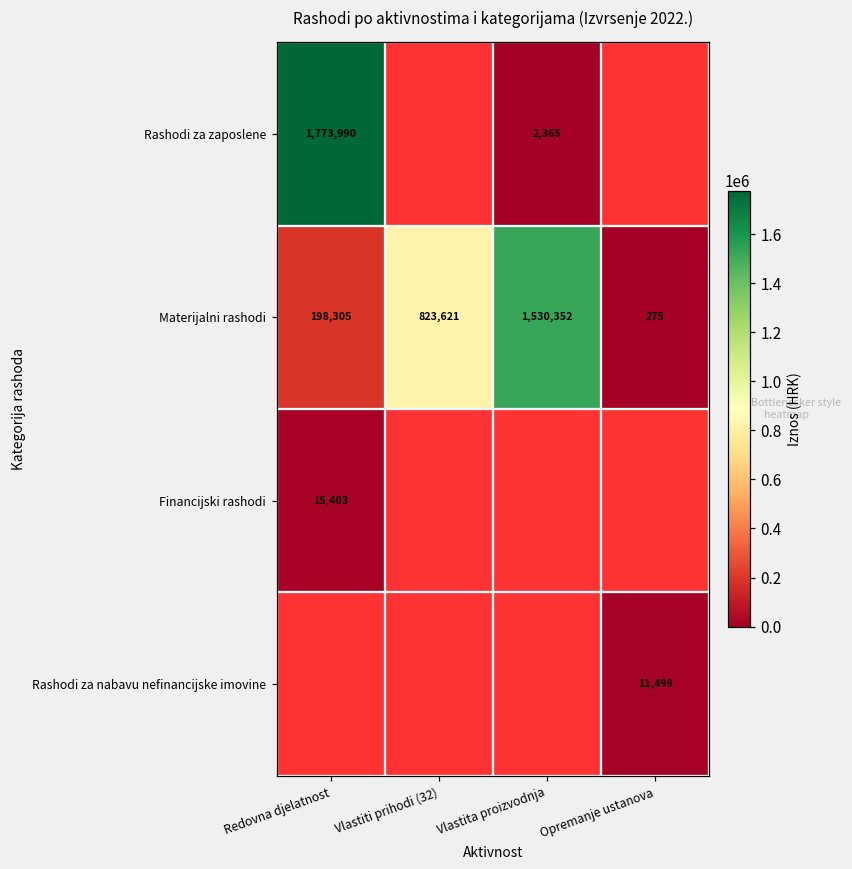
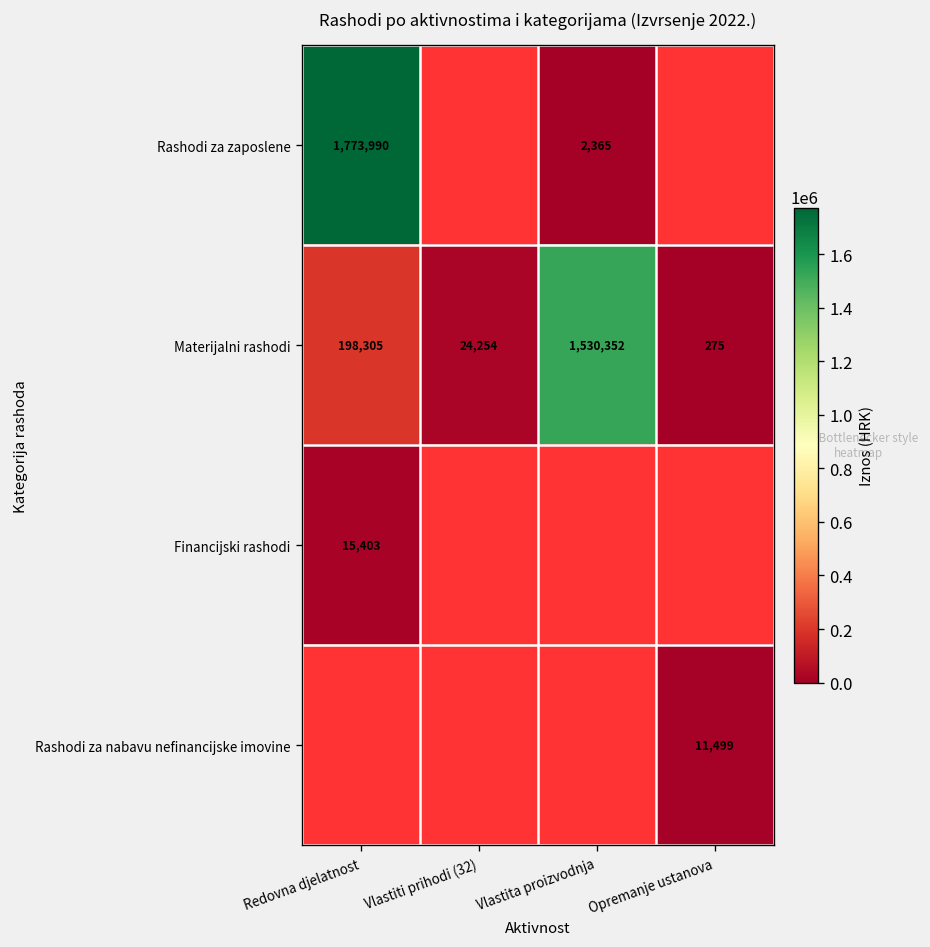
  {
    "Rashodi za zaposlene": {
      "Redovna djelatnost": "1,773,990",
      "Vlastita proizvodnja": "2,365"
    },
    "Materijalni rashodi": {
      "Redovna djelatnost": "198,305",
-     "Vlastiti prihodi (32)": "823,621",
+     "Vlastiti prihodi (32)": "24,254",
      "Vlastita proizvodnja": "1,530,352",
      "Opremanje ustanova": "275"
    },
    "Financijski rashodi": {
      "Redovna djelatnost": "15,403"
    },
    "Rashodi za nabavu nefinancijske imovine": {
      "Opremanje ustanova": "11,499"
    }
  }
